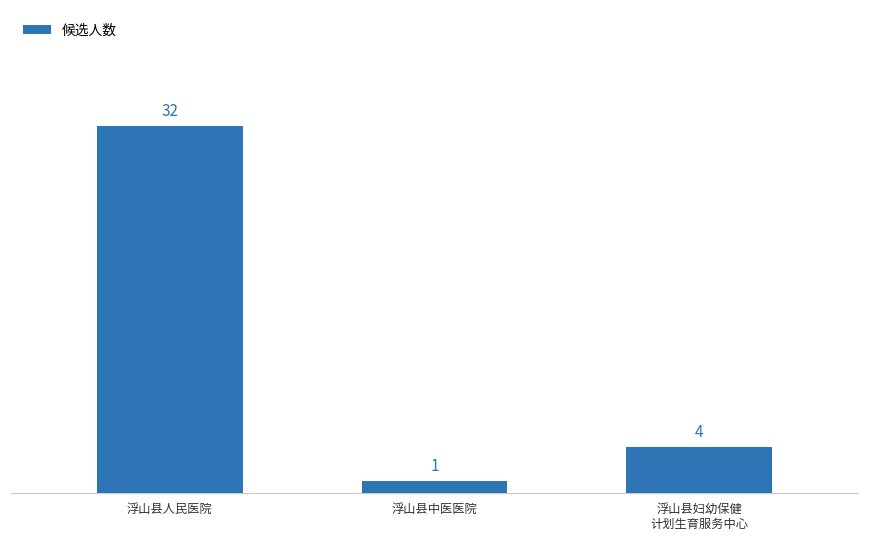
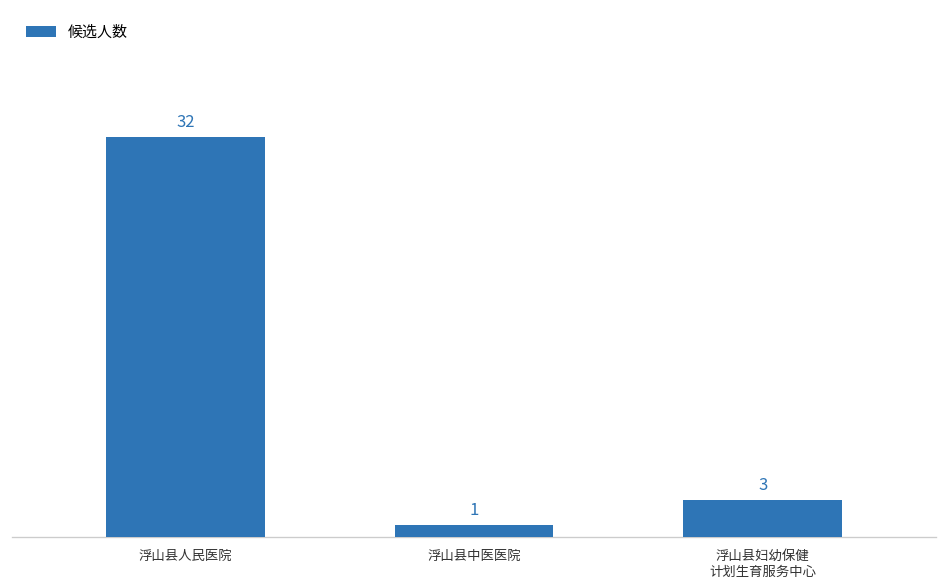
  {
    "浮山县人民医院": 32,
    "浮山县中医医院": 1,
-   "浮山县妇幼保健 计划生育服务中心": 4
+   "浮山县妇幼保健 计划生育服务中心": 3
  }
